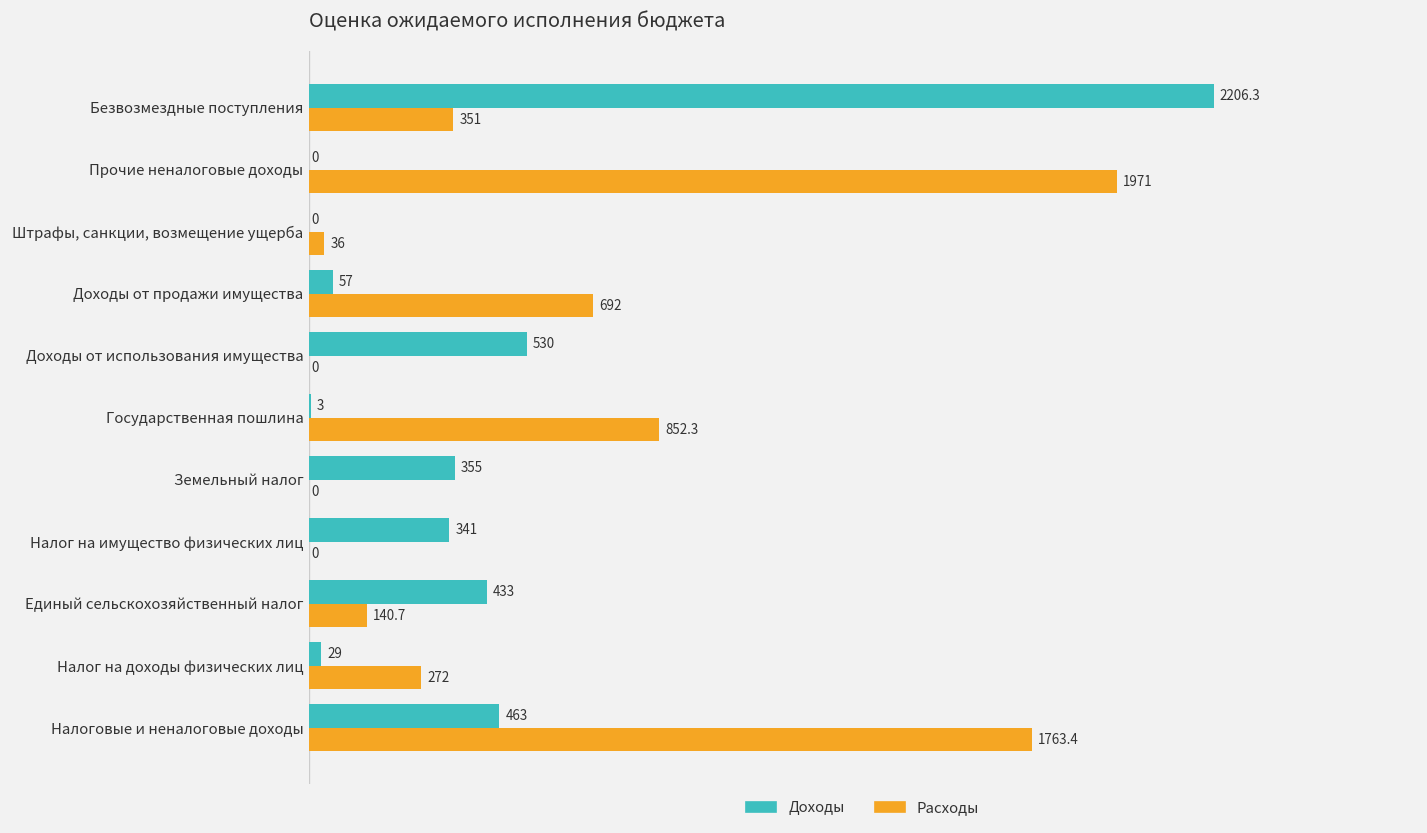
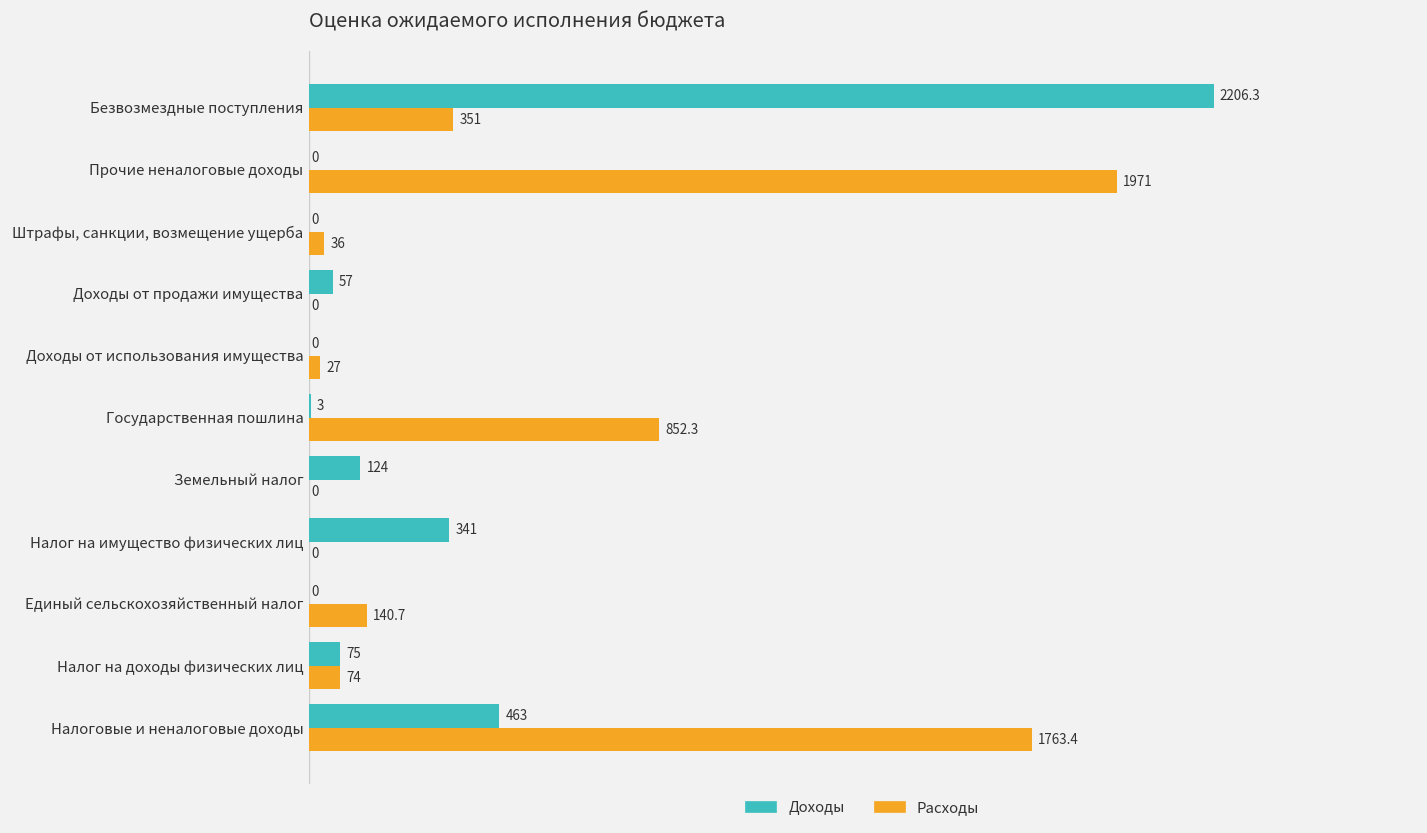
  {
    "Доходы": {
      "Безвозмездные поступления": 2206.3,
      "Прочие неналоговые доходы": 0,
      "Штрафы, санкции, возмещение ущерба": 0,
      "Доходы от продажи имущества": 57,
-     "Доходы от использования имущества": 530,
+     "Доходы от использования имущества": 0,
      "Государственная пошлина": 3,
-     "Земельный налог": 355,
+     "Земельный налог": 124,
      "Налог на имущество физических лиц": 341,
-     "Единый сельскохозяйственный налог": 433,
-     "Налог на доходы физических лиц": 29,
+     "Единый сельскохозяйственный налог": 0,
+     "Налог на доходы физических лиц": 75,
      "Налоговые и неналоговые доходы": 463
    },
    "Расходы": {
      "Безвозмездные поступления": 351,
      "Прочие неналоговые доходы": 1971,
      "Штрафы, санкции, возмещение ущерба": 36,
-     "Доходы от продажи имущества": 692,
-     "Доходы от использования имущества": 0,
+     "Доходы от продажи имущества": 0,
+     "Доходы от использования имущества": 27,
      "Государственная пошлина": 852.3,
      "Земельный налог": 0,
      "Налог на имущество физических лиц": 0,
      "Единый сельскохозяйственный налог": 140.7,
-     "Налог на доходы физических лиц": 272,
+     "Налог на доходы физических лиц": 74,
      "Налоговые и неналоговые доходы": 1763.4
    }
  }
